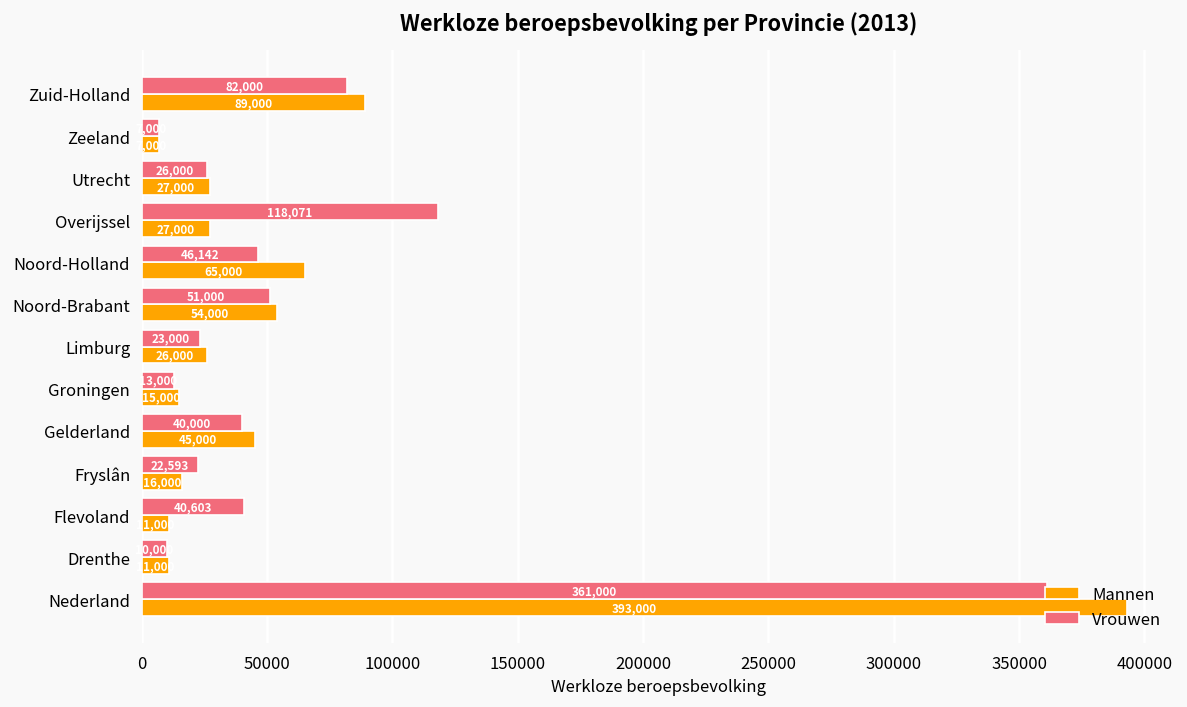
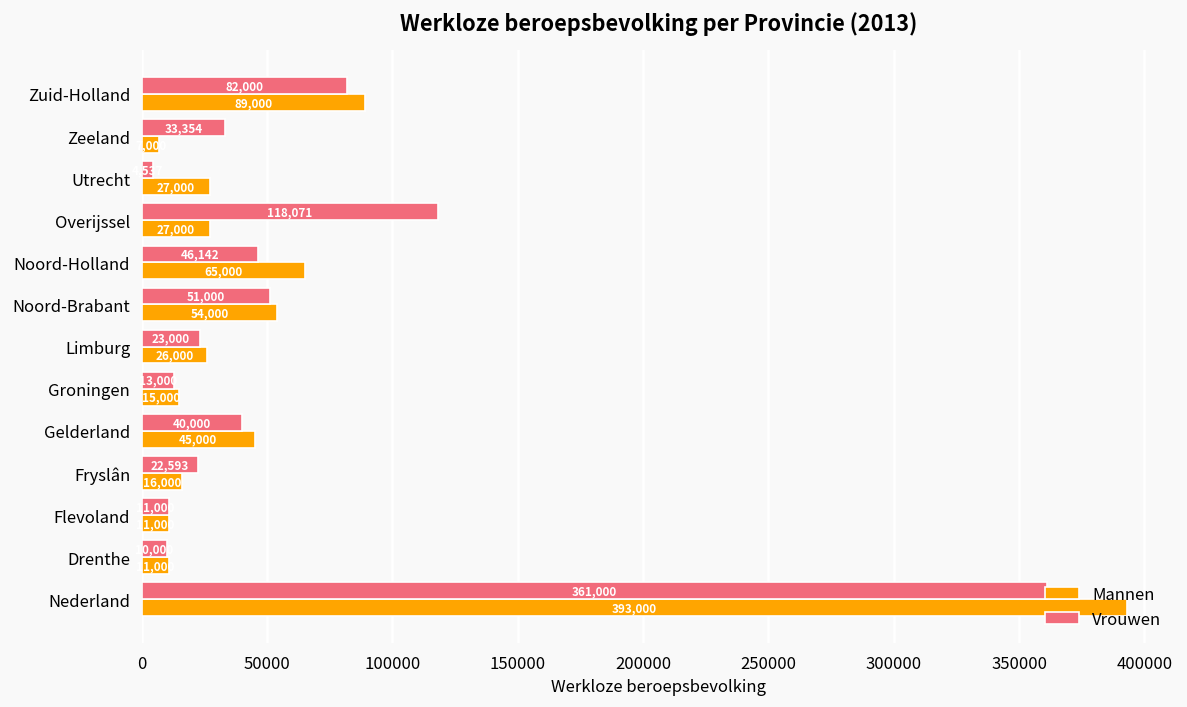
  {
    "Mannen": {
      "Zuid-Holland": "89,000",
      "Utrecht": "27,000",
      "Overijssel": "27,000",
      "Noord-Holland": "65,000",
      "Noord-Brabant": "54,000",
      "Limburg": "26,000",
      "Groningen": "15,000",
      "Gelderland": "45,000",
      "Fryslân": "16,000",
      "Flevoland": "11,000",
      "Drenthe": "11,000",
      "Nederland": "393,000"
    },
    "Vrouwen": {
      "Zuid-Holland": "82,000",
-     "Zeeland": "7000",
-     "Utrecht": "26000",
+     "Zeeland": "33000",
+     "Utrecht": "5000",
      "Overijssel": "118,071",
      "Noord-Holland": "46,142",
      "Noord-Brabant": "51,000",
      "Limburg": "23,000",
      "Groningen": "13,000",
      "Gelderland": "40,000",
      "Fryslân": "22,593",
-     "Flevoland": "40,603",
+     "Flevoland": "11,000",
      "Drenthe": "10,000",
      "Nederland": "361,000"
    }
  }
